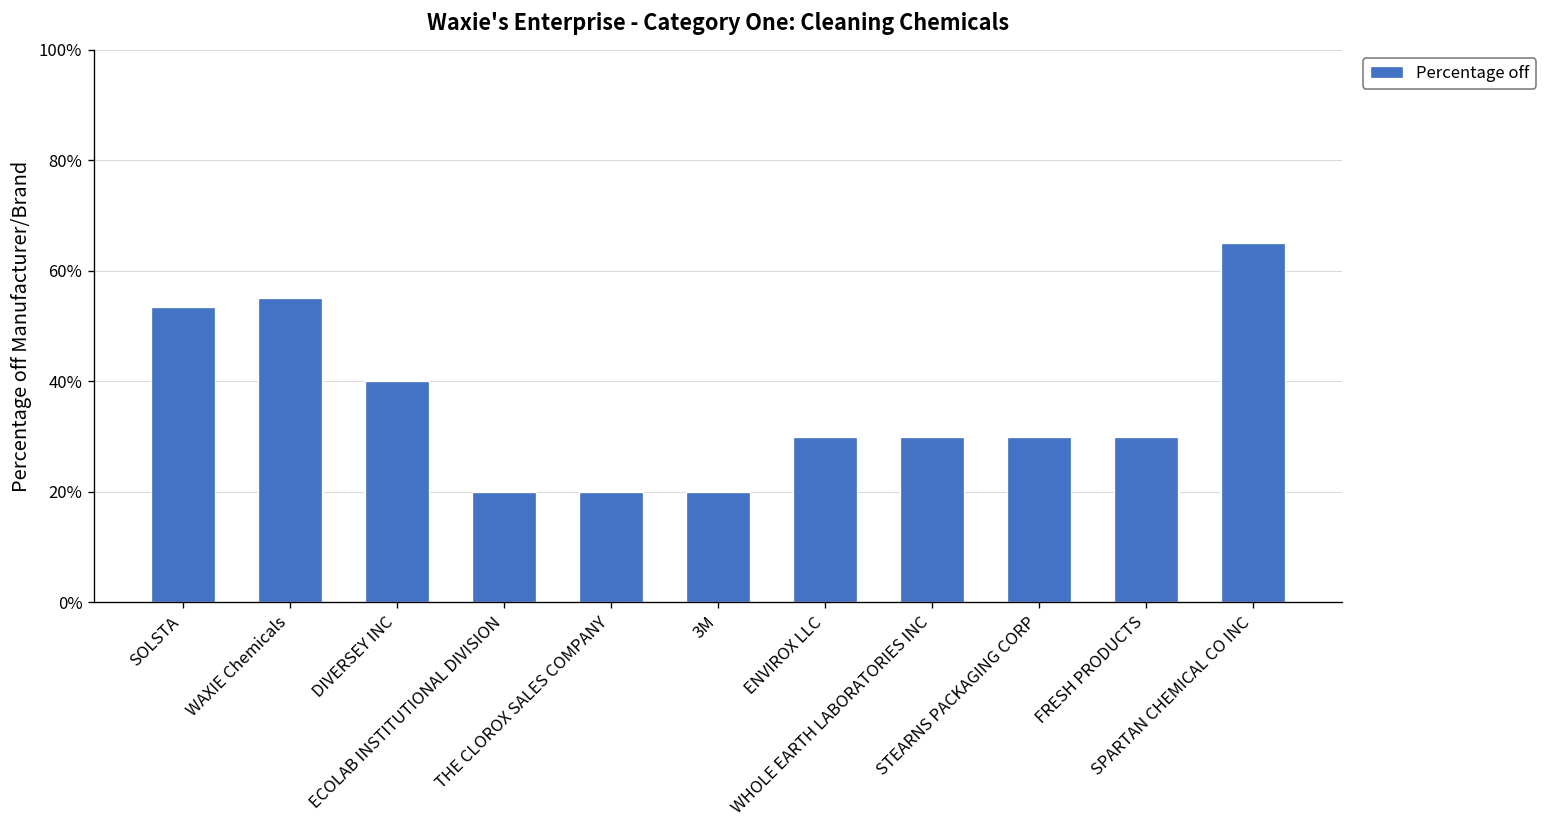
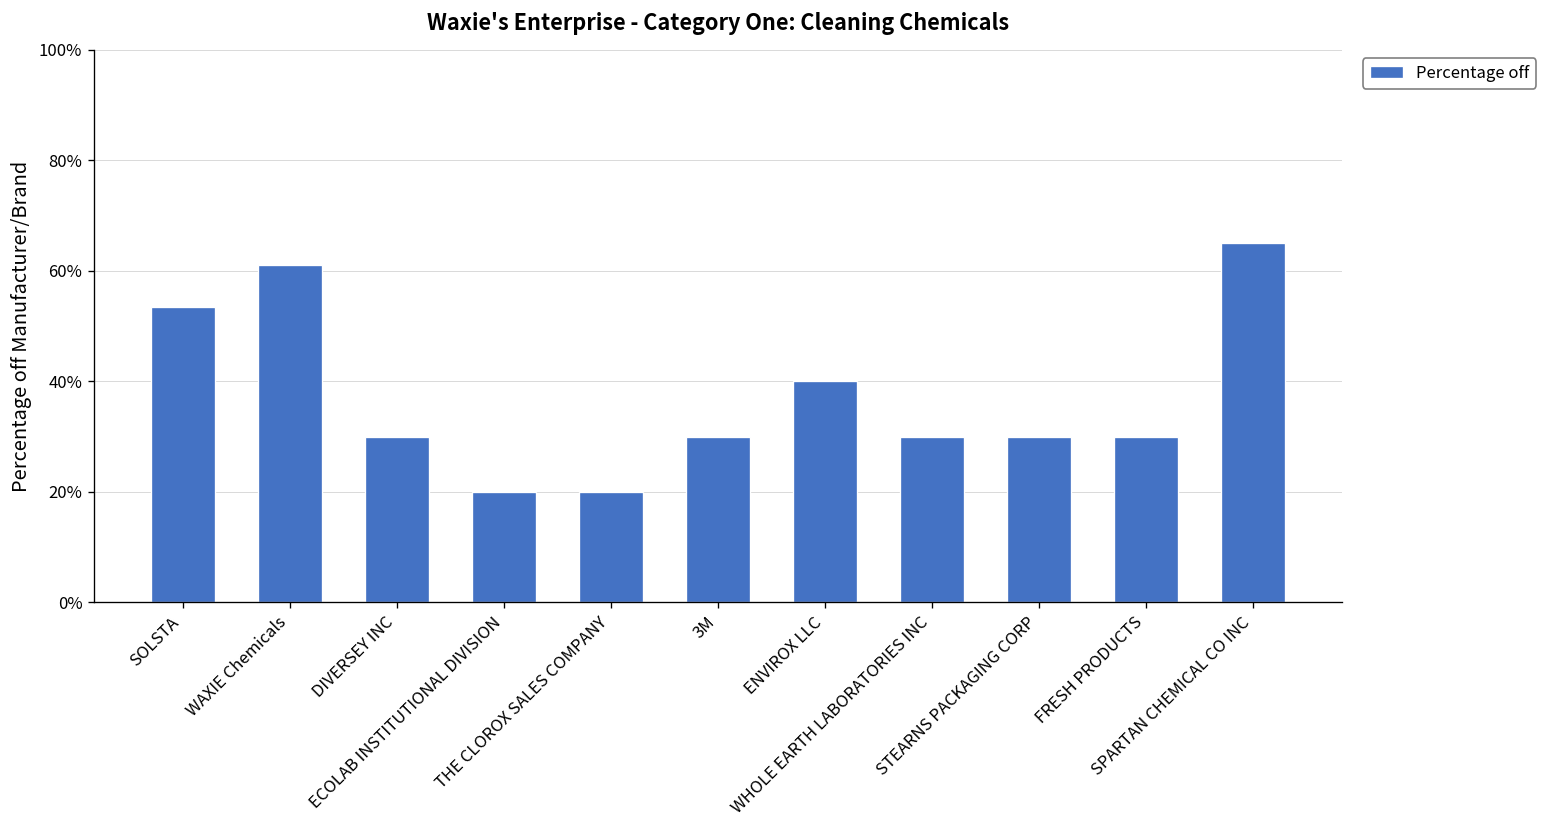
  {
    "SOLSTA": "54%",
-   "WAXIE Chemicals": "55%",
-   "DIVERSEY INC": "40%",
+   "WAXIE Chemicals": "61%",
+   "DIVERSEY INC": "30%",
    "ECOLAB INSTITUTIONAL DIVISION": "20%",
    "THE CLOROX SALES COMPANY": "20%",
-   "3M": "20%",
-   "ENVIROX LLC": "30%",
+   "3M": "30%",
+   "ENVIROX LLC": "40%",
    "WHOLE EARTH LABORATORIES INC": "30%",
    "STEARNS PACKAGING CORP": "30%",
    "FRESH PRODUCTS": "30%",
    "SPARTAN CHEMICAL CO INC": "65%"
  }
